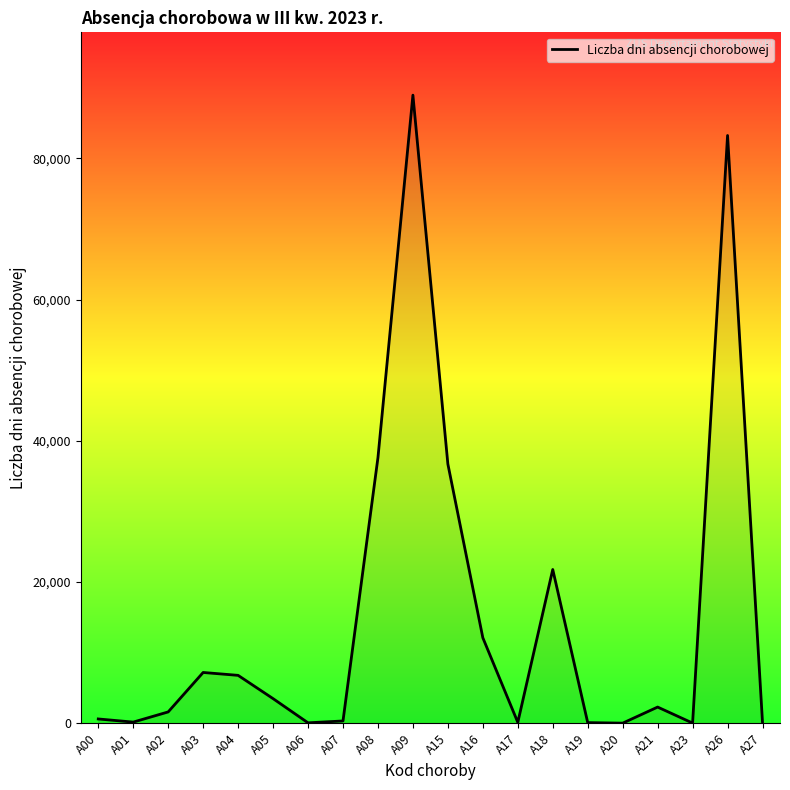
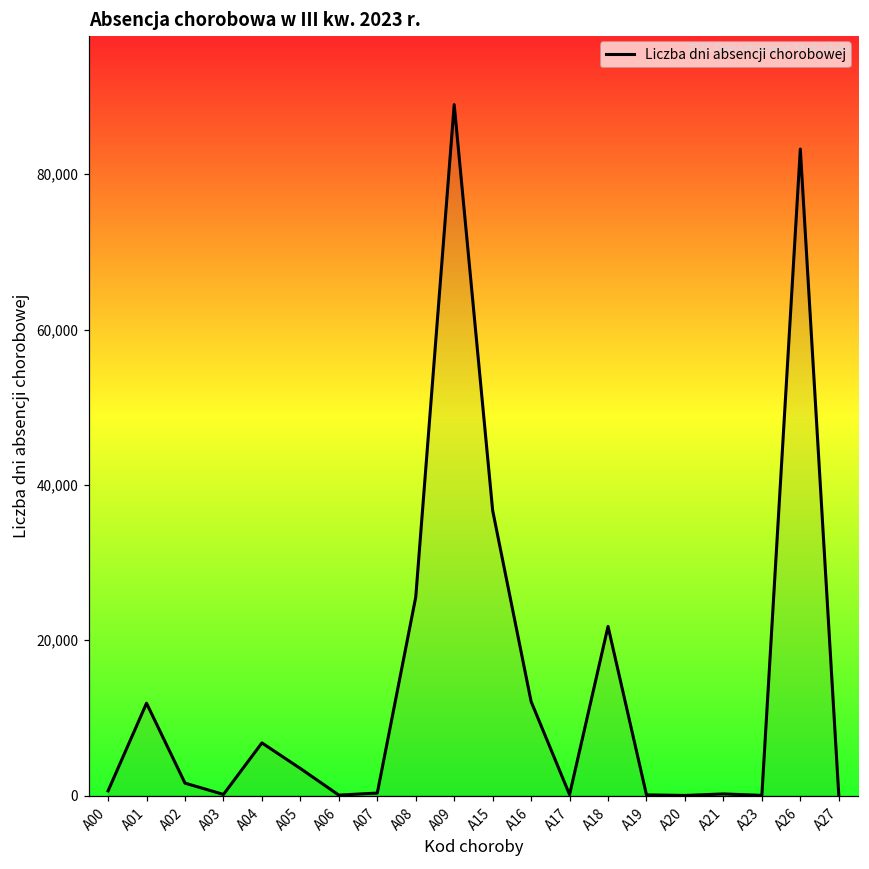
  {
    "A00": "1,000",
-   "A01": "0",
+   "A01": "12,000",
    "A02": "2,000",
-   "A03": "7,000",
+   "A03": "0",
    "A04": "7,000",
    "A05": "3,000",
    "A06": "0",
    "A07": "0",
-   "A08": "38,000",
+   "A08": "26,000",
    "A09": "89,000",
    "A15": "37,000",
    "A16": "12,000",
    "A17": "0",
    "A18": "22,000",
    "A19": "0",
    "A20": "0",
-   "A21": "2,000",
+   "A21": "0",
    "A23": "0",
    "A26": "83,000",
    "A27": "0"
  }
